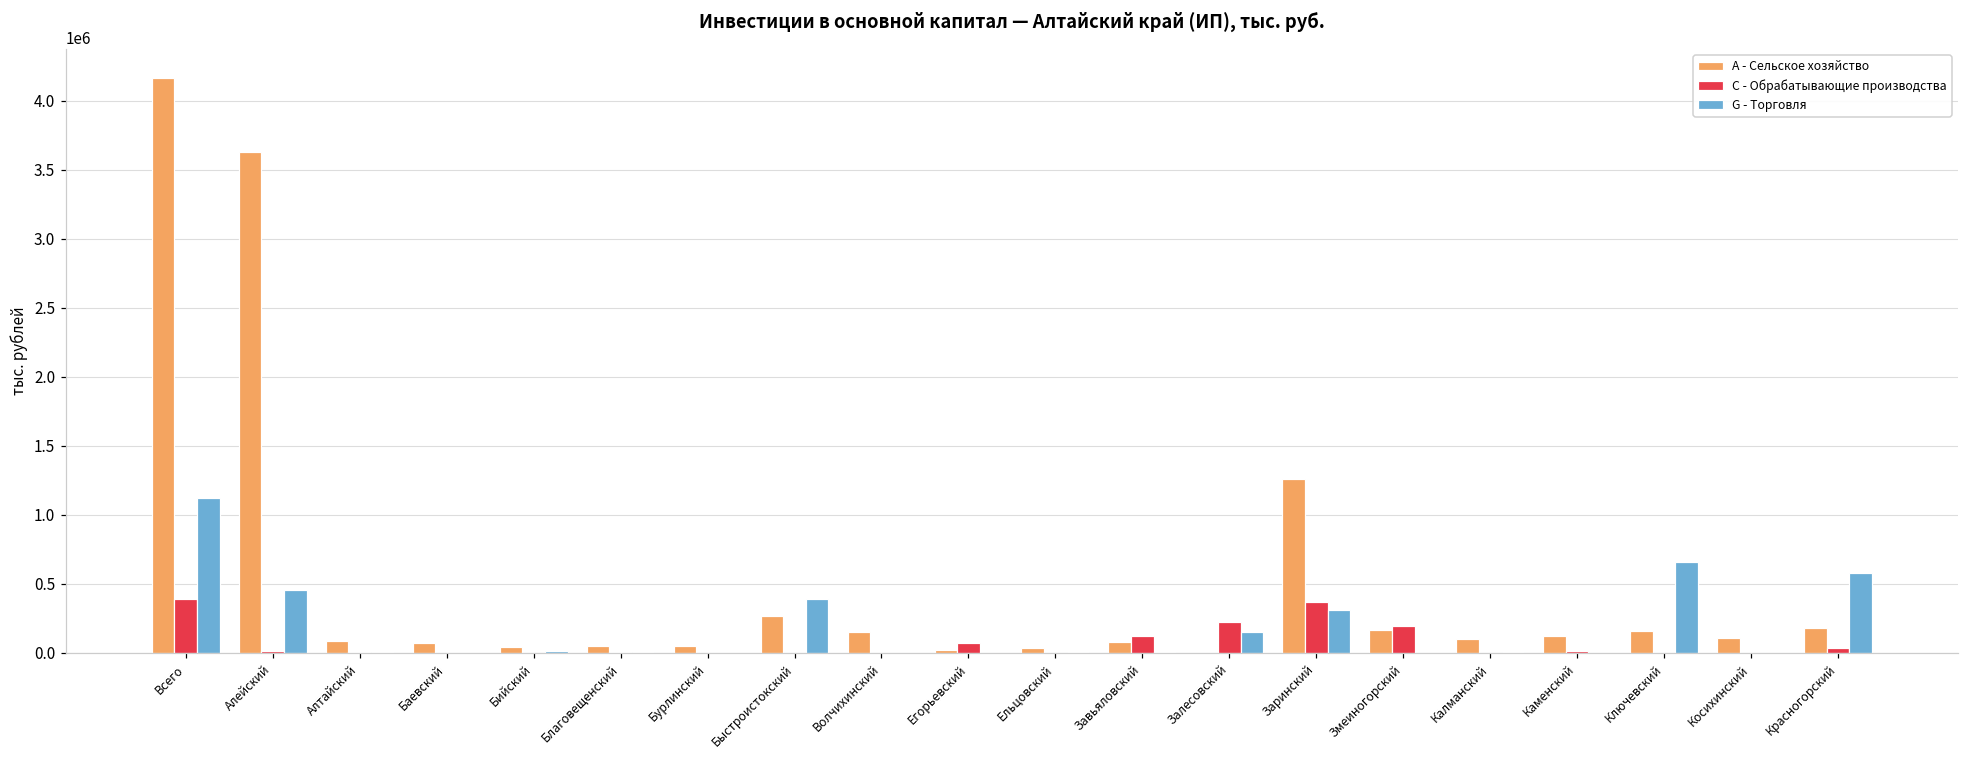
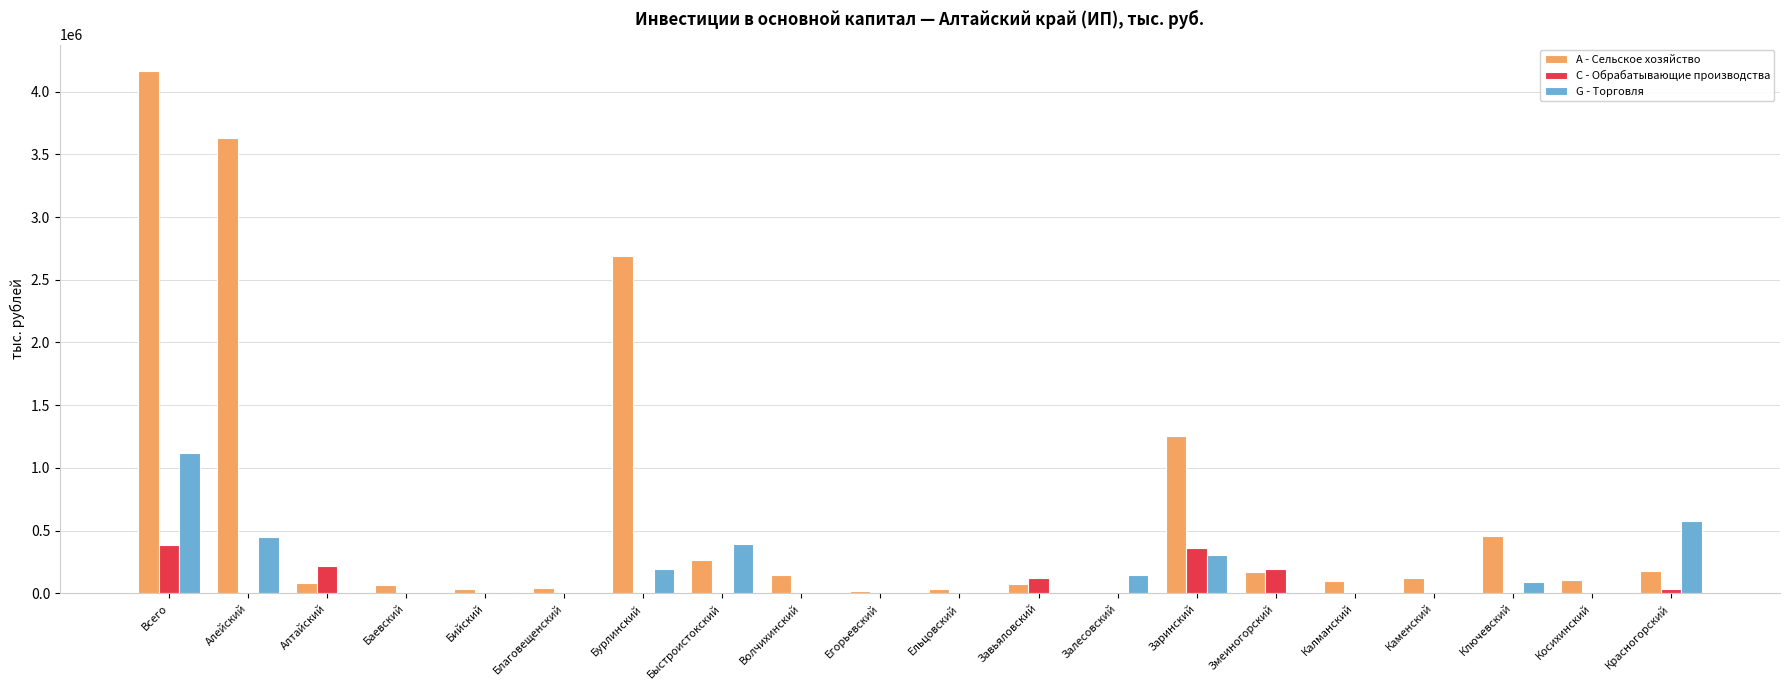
  {
    "A - Сельское хозяйство": {
      "Всего": 4170000,
      "Алейский": 3630000,
      "Алтайский": 80000,
      "Баевский": 70000,
      "Бийский": 40000,
      "Благовещенский": 40000,
-     "Бурлинский": 50000,
+     "Бурлинский": 2690000,
      "Быстроистокский": 260000,
      "Волчихинский": 150000,
      "Ельцовский": 30000,
      "Завьяловский": 80000,
      "Заринский": 1260000,
      "Змеиногорский": 170000,
      "Калманский": 100000,
      "Каменский": 120000,
-     "Ключевский": 160000,
+     "Ключевский": 460000,
      "Косихинский": 100000,
      "Красногорский": 180000
    },
    "C - Обрабатывающие производства": {
      "Всего": 390000,
-     "Алтайский": 0,
+     "Алтайский": 220000,
      "Баевский": 0,
      "Бийский": 0,
      "Быстроистокский": 0,
-     "Егорьевский": 70000,
+     "Егорьевский": 0,
      "Ельцовский": 0,
      "Завьяловский": 120000,
-     "Залесовский": 220000,
+     "Залесовский": 0,
      "Заринский": 360000,
      "Змеиногорский": 190000,
      "Ключевский": 0,
      "Косихинский": 0,
      "Красногорский": 30000
    },
    "G - Торговля": {
      "Всего": 1120000,
      "Алейский": 450000,
-     "Бурлинский": 0,
+     "Бурлинский": 200000,
      "Быстроистокский": 390000,
      "Волчихинский": 0,
      "Залесовский": 150000,
      "Заринский": 310000,
      "Змеиногорский": 0,
-     "Ключевский": 660000,
+     "Ключевский": 90000,
      "Косихинский": 0,
      "Красногорский": 570000
    }
  }
